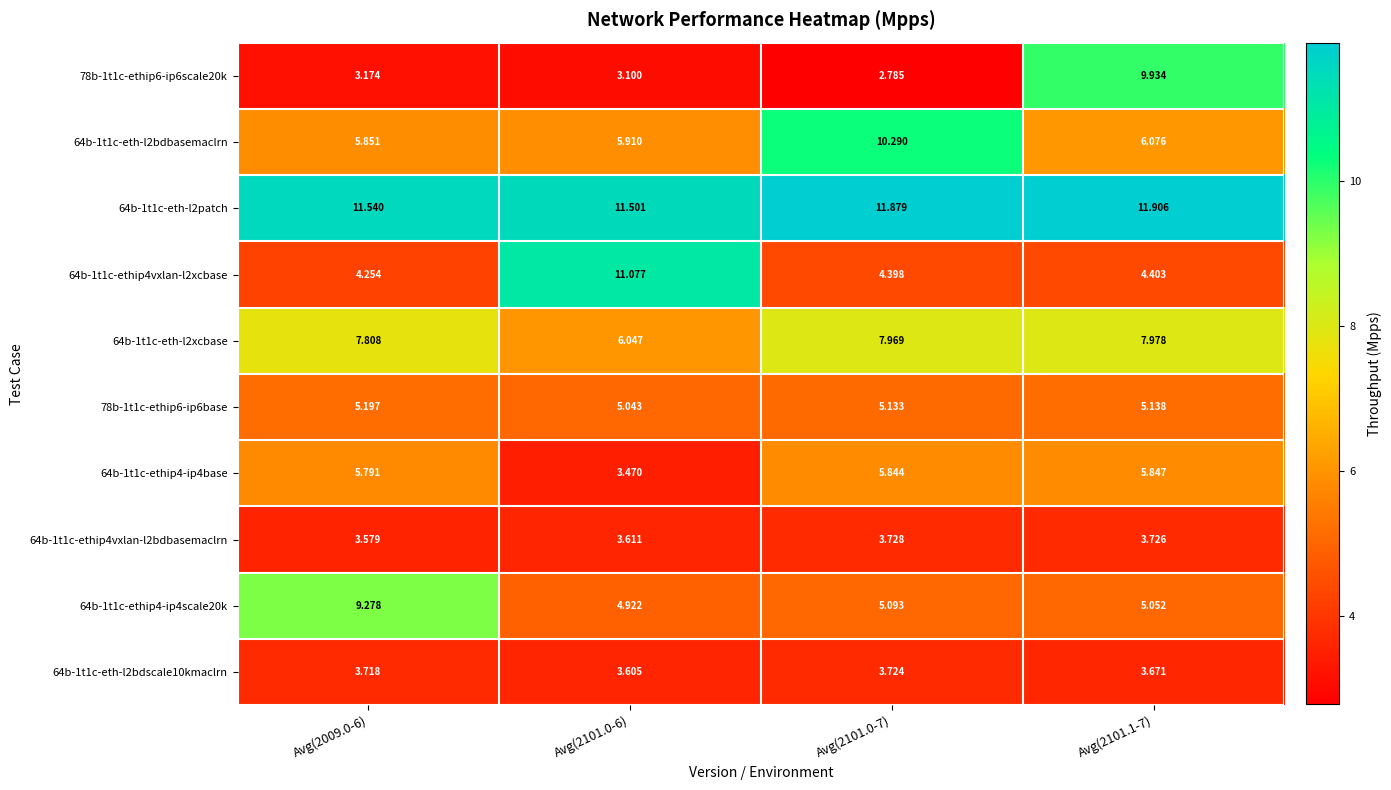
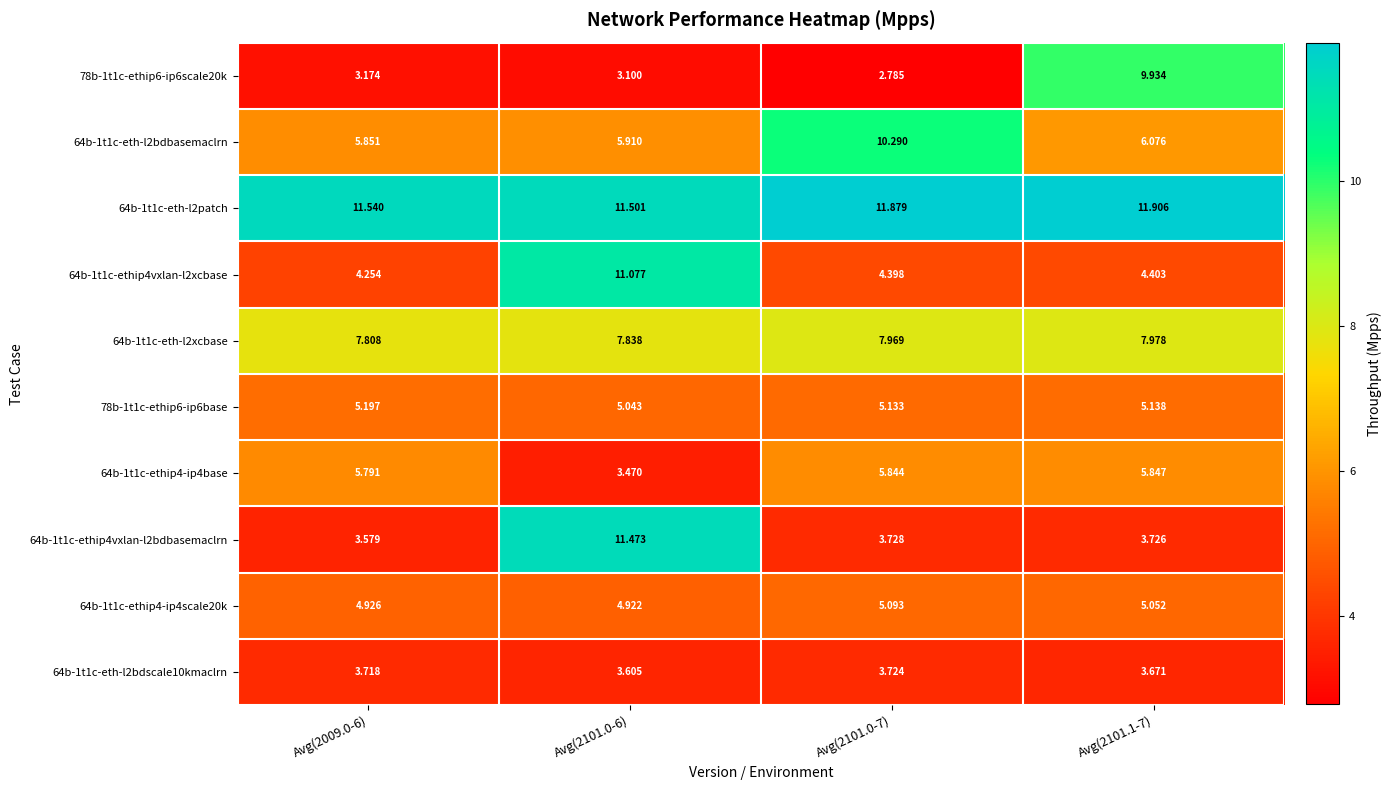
  {
    "78b-1t1c-ethip6-ip6scale20k": {
      "Avg(2009.0-6)": 3.174,
      "Avg(2101.0-6)": 3.100,
      "Avg(2101.0-7)": 2.785,
      "Avg(2101.1-7)": 9.934
    },
    "64b-1t1c-eth-l2bdbasemaclrn": {
      "Avg(2009.0-6)": 5.851,
      "Avg(2101.0-6)": 5.910,
      "Avg(2101.0-7)": 10.290,
      "Avg(2101.1-7)": 6.076
    },
    "64b-1t1c-eth-l2patch": {
      "Avg(2009.0-6)": 11.540,
      "Avg(2101.0-6)": 11.501,
      "Avg(2101.0-7)": 11.879,
      "Avg(2101.1-7)": 11.906
    },
    "64b-1t1c-ethip4vxlan-l2xcbase": {
      "Avg(2009.0-6)": 4.254,
      "Avg(2101.0-6)": 11.077,
      "Avg(2101.0-7)": 4.398,
      "Avg(2101.1-7)": 4.403
    },
    "64b-1t1c-eth-l2xcbase": {
      "Avg(2009.0-6)": 7.808,
-     "Avg(2101.0-6)": 6.047,
+     "Avg(2101.0-6)": 7.838,
      "Avg(2101.0-7)": 7.969,
      "Avg(2101.1-7)": 7.978
    },
    "78b-1t1c-ethip6-ip6base": {
      "Avg(2009.0-6)": 5.197,
      "Avg(2101.0-6)": 5.043,
      "Avg(2101.0-7)": 5.133,
      "Avg(2101.1-7)": 5.138
    },
    "64b-1t1c-ethip4-ip4base": {
      "Avg(2009.0-6)": 5.791,
      "Avg(2101.0-6)": 3.470,
      "Avg(2101.0-7)": 5.844,
      "Avg(2101.1-7)": 5.847
    },
    "64b-1t1c-ethip4vxlan-l2bdbasemaclrn": {
      "Avg(2009.0-6)": 3.579,
-     "Avg(2101.0-6)": 3.611,
+     "Avg(2101.0-6)": 11.473,
      "Avg(2101.0-7)": 3.728,
      "Avg(2101.1-7)": 3.726
    },
    "64b-1t1c-ethip4-ip4scale20k": {
-     "Avg(2009.0-6)": 9.278,
+     "Avg(2009.0-6)": 4.926,
      "Avg(2101.0-6)": 4.922,
      "Avg(2101.0-7)": 5.093,
      "Avg(2101.1-7)": 5.052
    },
    "64b-1t1c-eth-l2bdscale10kmaclrn": {
      "Avg(2009.0-6)": 3.718,
      "Avg(2101.0-6)": 3.605,
      "Avg(2101.0-7)": 3.724,
      "Avg(2101.1-7)": 3.671
    }
  }
